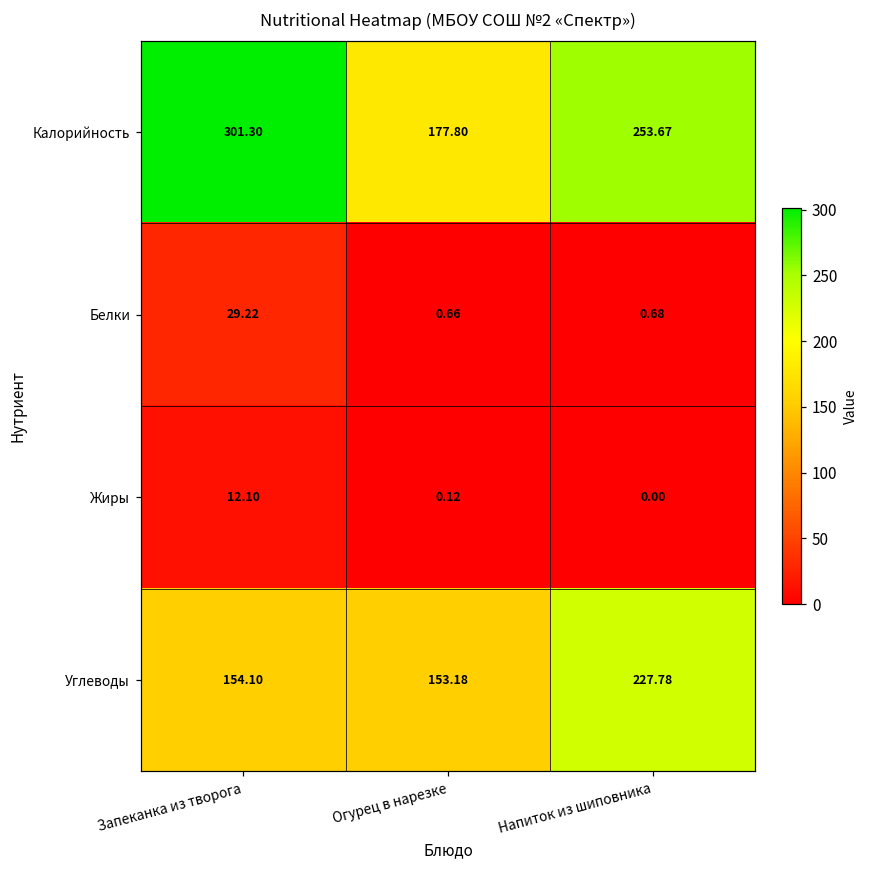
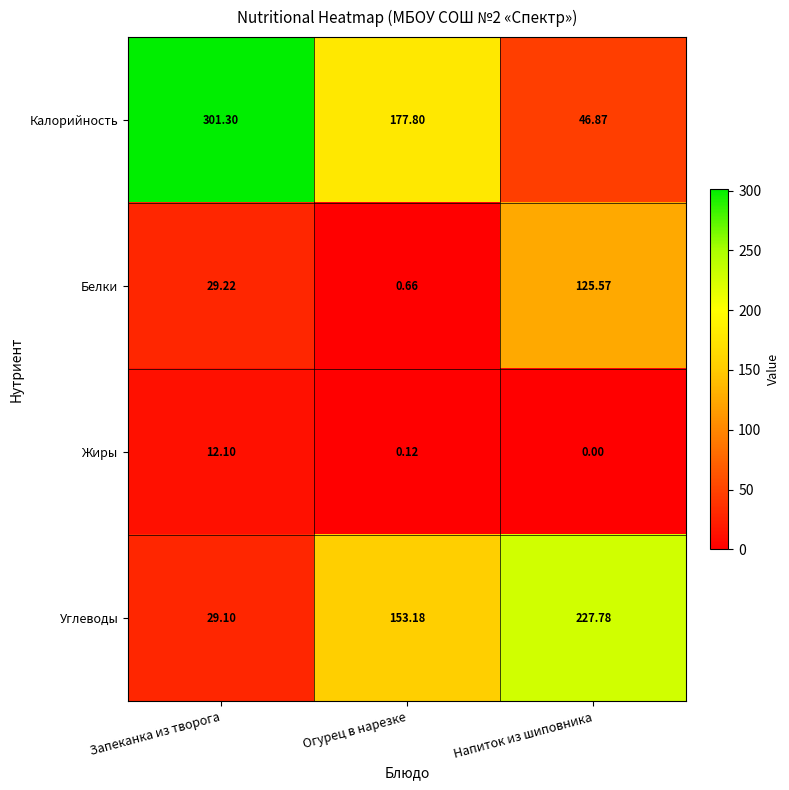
  {
    "Калорийность": {
      "Запеканка из творога": 301.30,
      "Огурец в нарезке": 177.80,
-     "Напиток из шиповника": 253.67
+     "Напиток из шиповника": 46.87
    },
    "Белки": {
      "Запеканка из творога": 29.22,
      "Огурец в нарезке": 0.66,
-     "Напиток из шиповника": 0.68
+     "Напиток из шиповника": 125.57
    },
    "Жиры": {
      "Запеканка из творога": 12.10,
      "Огурец в нарезке": 0.12,
      "Напиток из шиповника": 0.00
    },
    "Углеводы": {
-     "Запеканка из творога": 154.10,
+     "Запеканка из творога": 29.10,
      "Огурец в нарезке": 153.18,
      "Напиток из шиповника": 227.78
    }
  }
